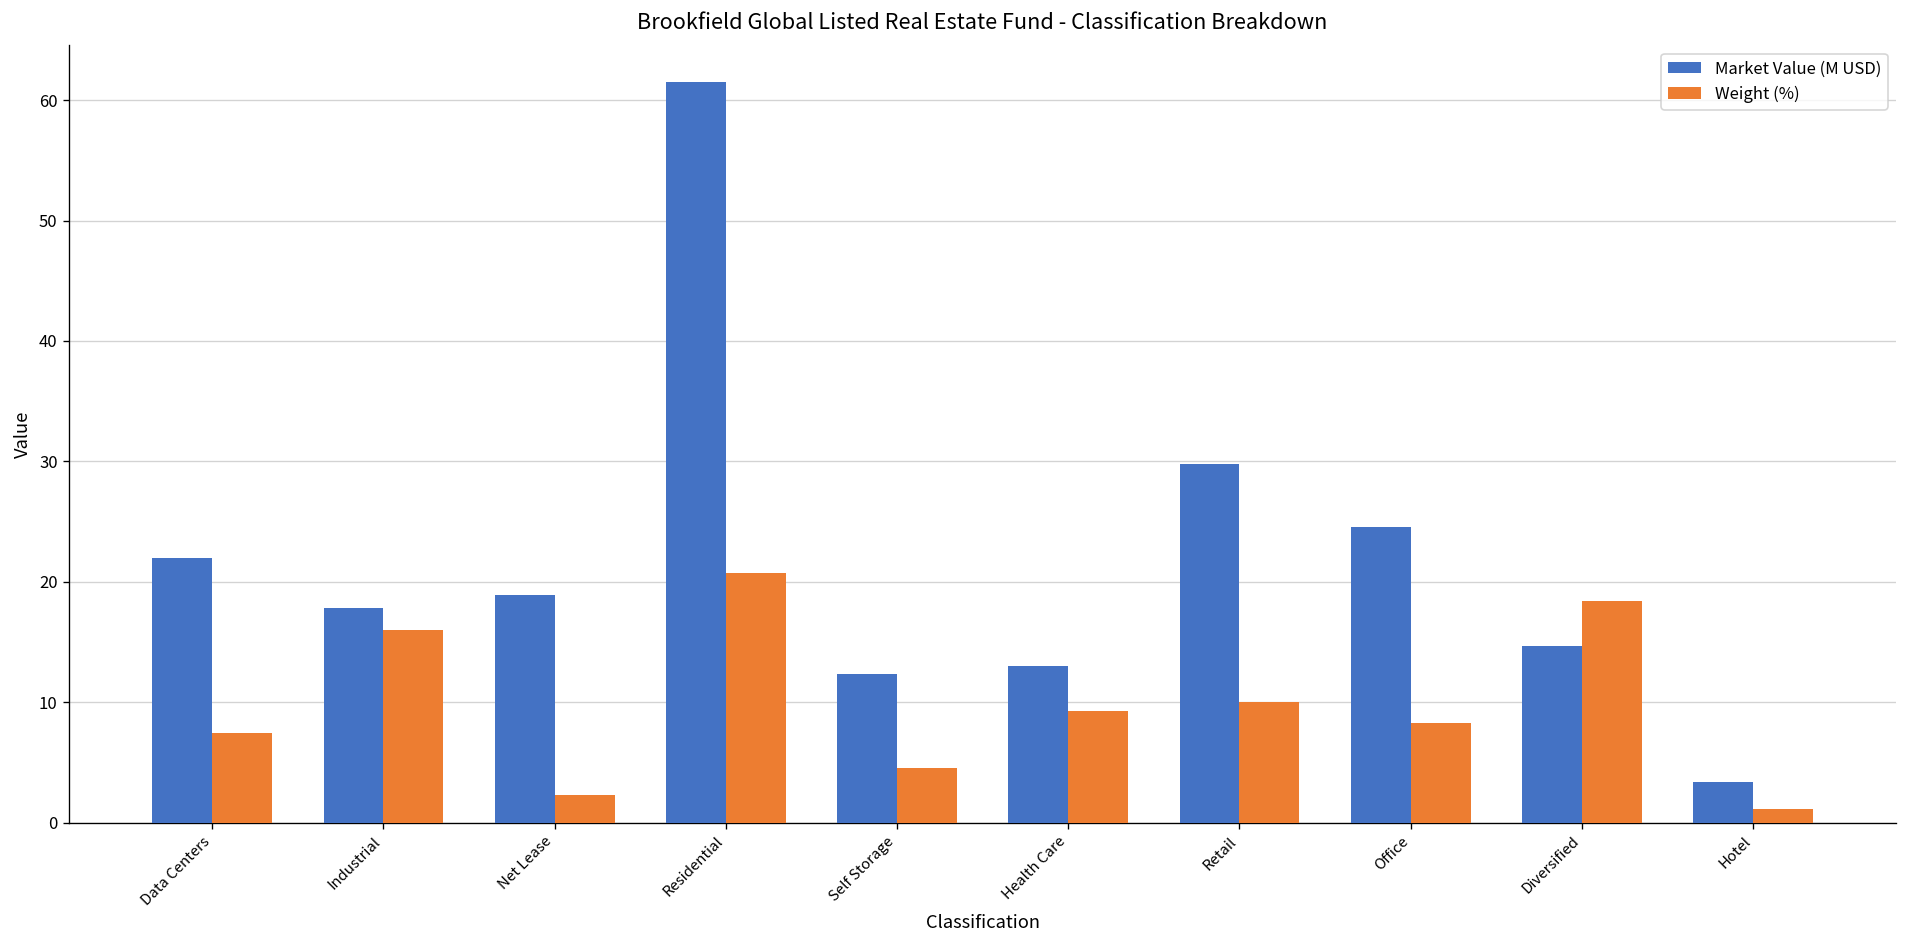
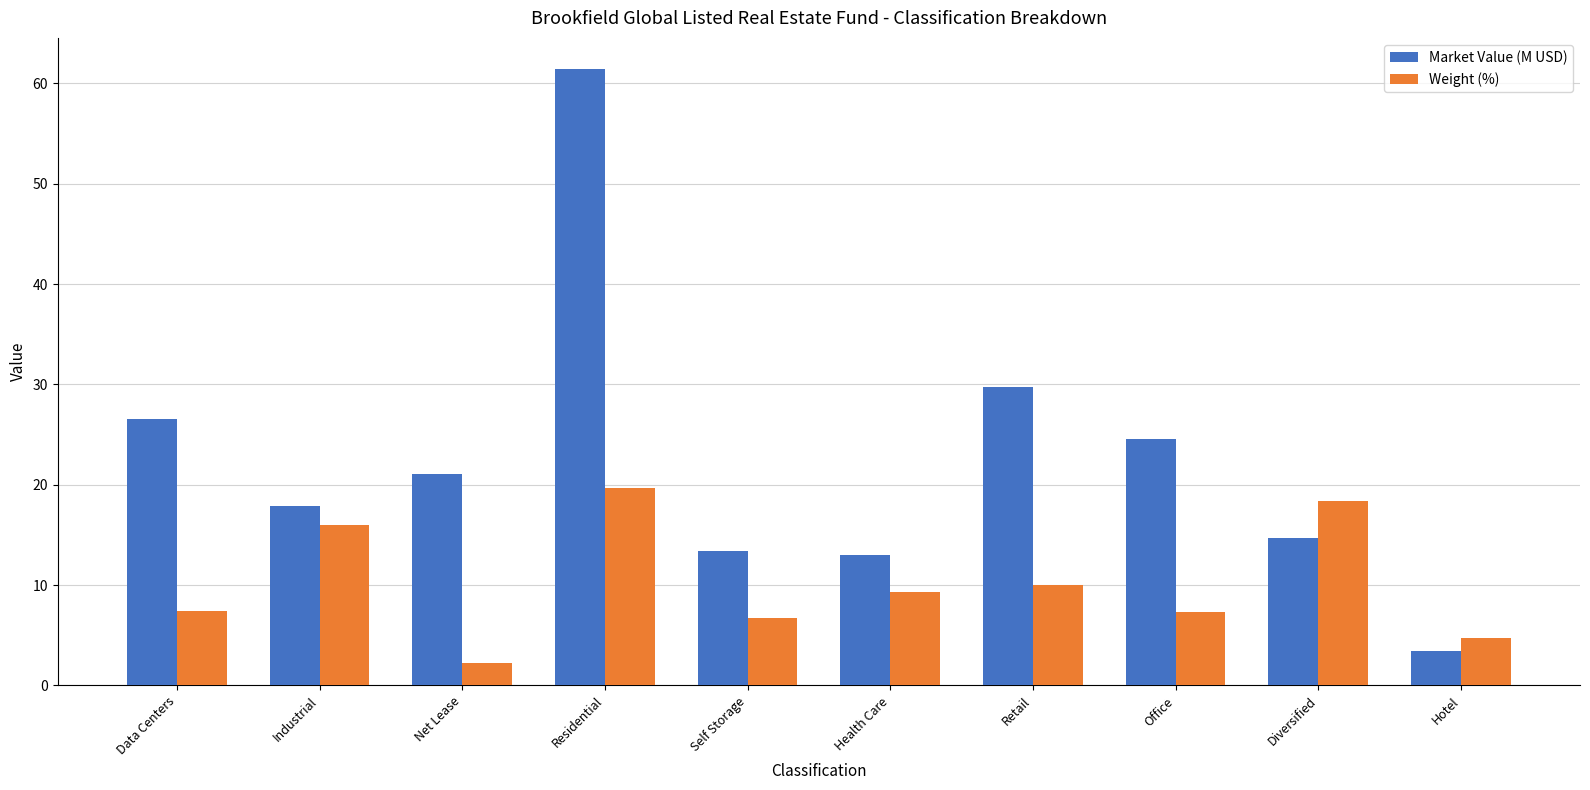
  {
    "Market Value (M USD)": {
-     "Data Centers": 22.0,
+     "Data Centers": 26.6,
      "Industrial": 17.8,
-     "Net Lease": 18.9,
+     "Net Lease": 21.1,
      "Residential": 61.5,
-     "Self Storage": 12.3,
+     "Self Storage": 13.4,
      "Health Care": 13.0,
      "Retail": 29.8,
      "Office": 24.5,
      "Diversified": 14.7,
      "Hotel": 3.4
    },
    "Weight (%)": {
      "Data Centers": 7.4,
      "Industrial": 16.0,
      "Net Lease": 2.3,
-     "Residential": 20.7,
-     "Self Storage": 4.5,
+     "Residential": 19.7,
+     "Self Storage": 6.8,
      "Health Care": 9.3,
      "Retail": 10.0,
-     "Office": 8.3,
+     "Office": 7.3,
      "Diversified": 18.4,
-     "Hotel": 1.2
+     "Hotel": 4.7
    }
  }
